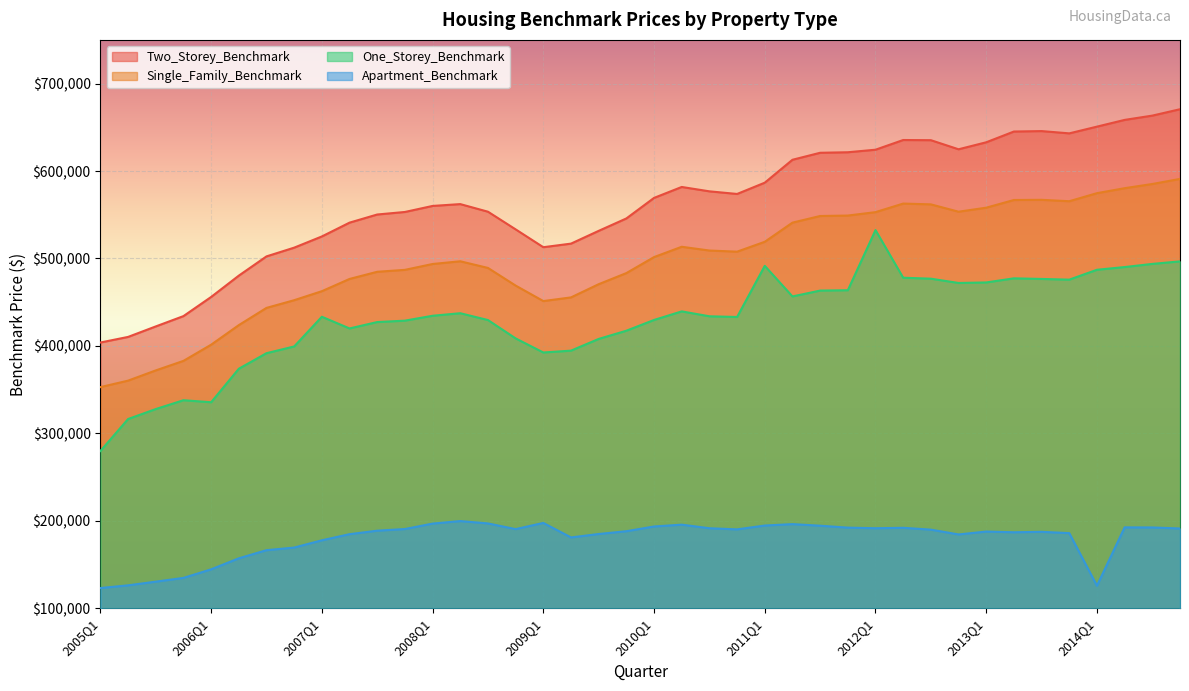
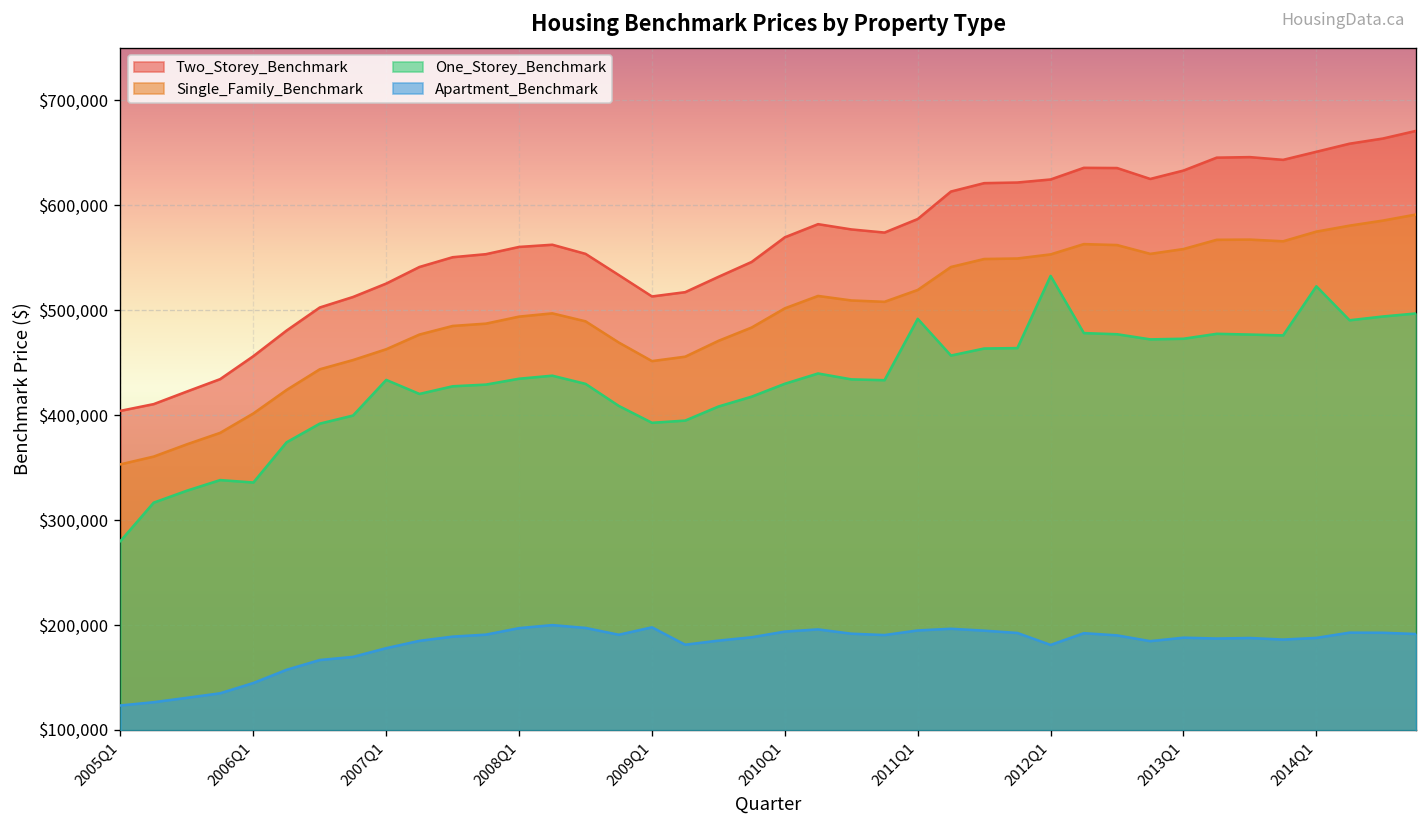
  {
    "One_Storey_Benchmark": {
      "2005Q1": "$280,000",
      "2006Q1": "$340,000",
      "2007Q1": "$430,000",
      "2008Q1": "$430,000",
      "2009Q1": "$390,000",
      "2010Q1": "$430,000",
      "2011Q1": "$490,000",
      "2012Q1": "$530,000",
      "2013Q1": "$470,000",
-     "2014Q1": "$490,000"
+     "2014Q1": "$520,000"
    },
    "Apartment_Benchmark": {
      "2005Q1": "$120,000",
      "2006Q1": "$140,000",
      "2007Q1": "$180,000",
      "2008Q1": "$200,000",
      "2009Q1": "$200,000",
      "2010Q1": "$190,000",
      "2011Q1": "$190,000",
-     "2012Q1": "$190,000",
+     "2012Q1": "$180,000",
      "2013Q1": "$190,000",
-     "2014Q1": "$130,000"
+     "2014Q1": "$190,000"
    }
  }
